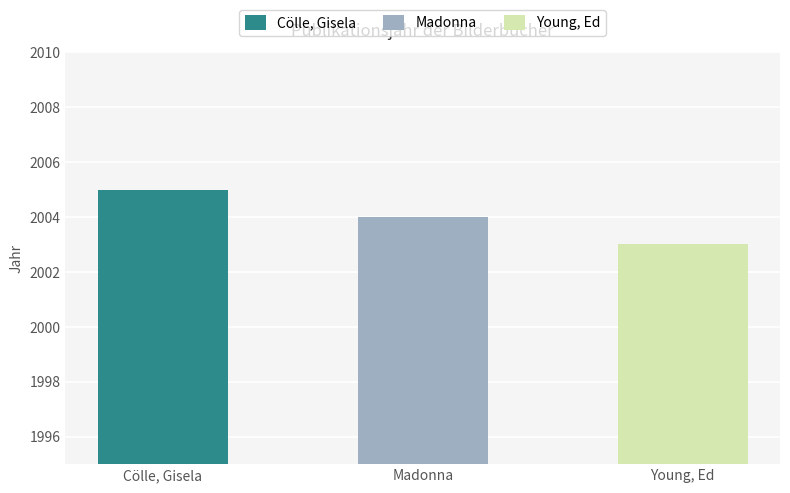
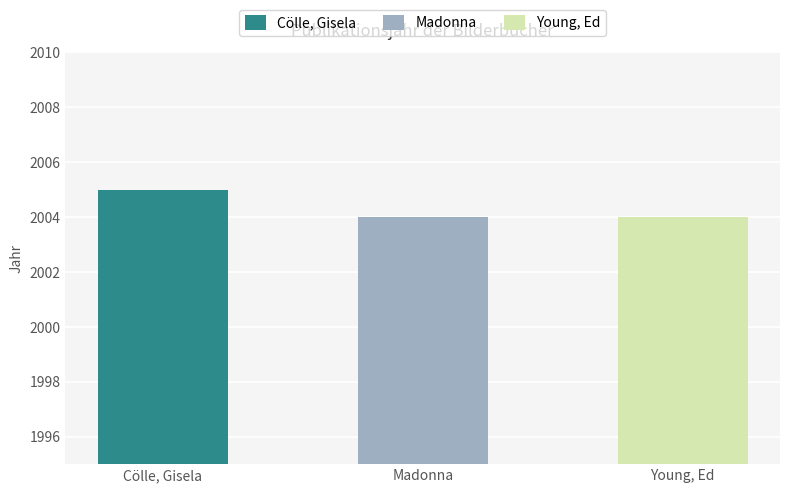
  {
    "Cölle, Gisela": 2005,
    "Madonna": 2004,
-   "Young, Ed": 2003
+   "Young, Ed": 2004
  }
